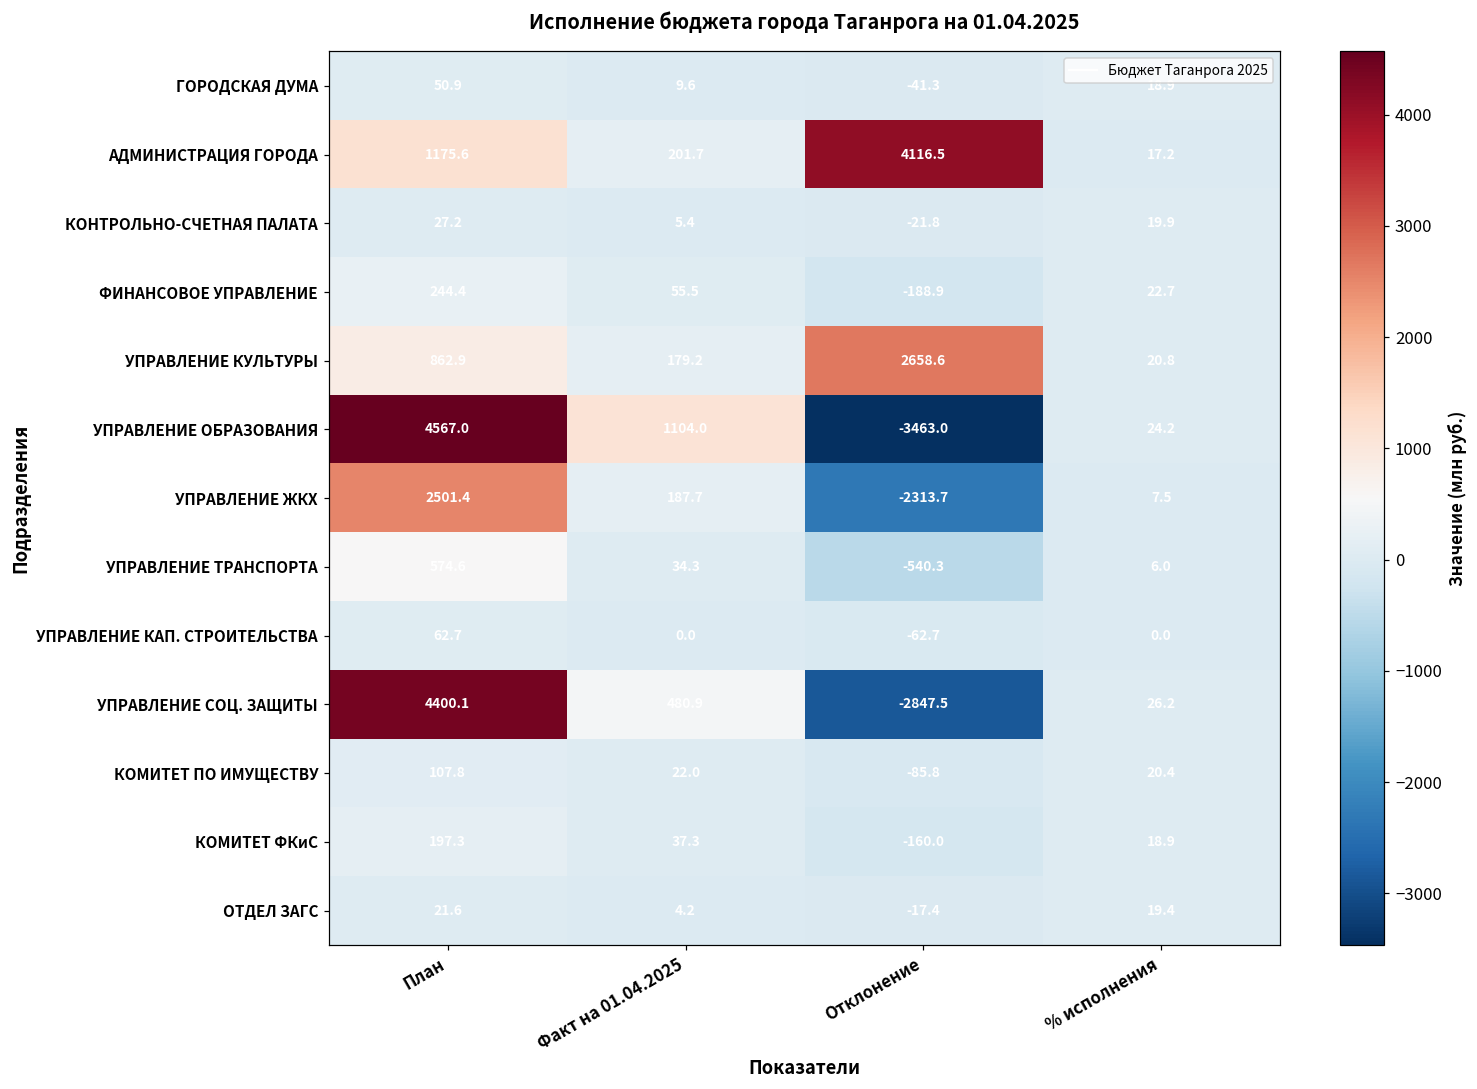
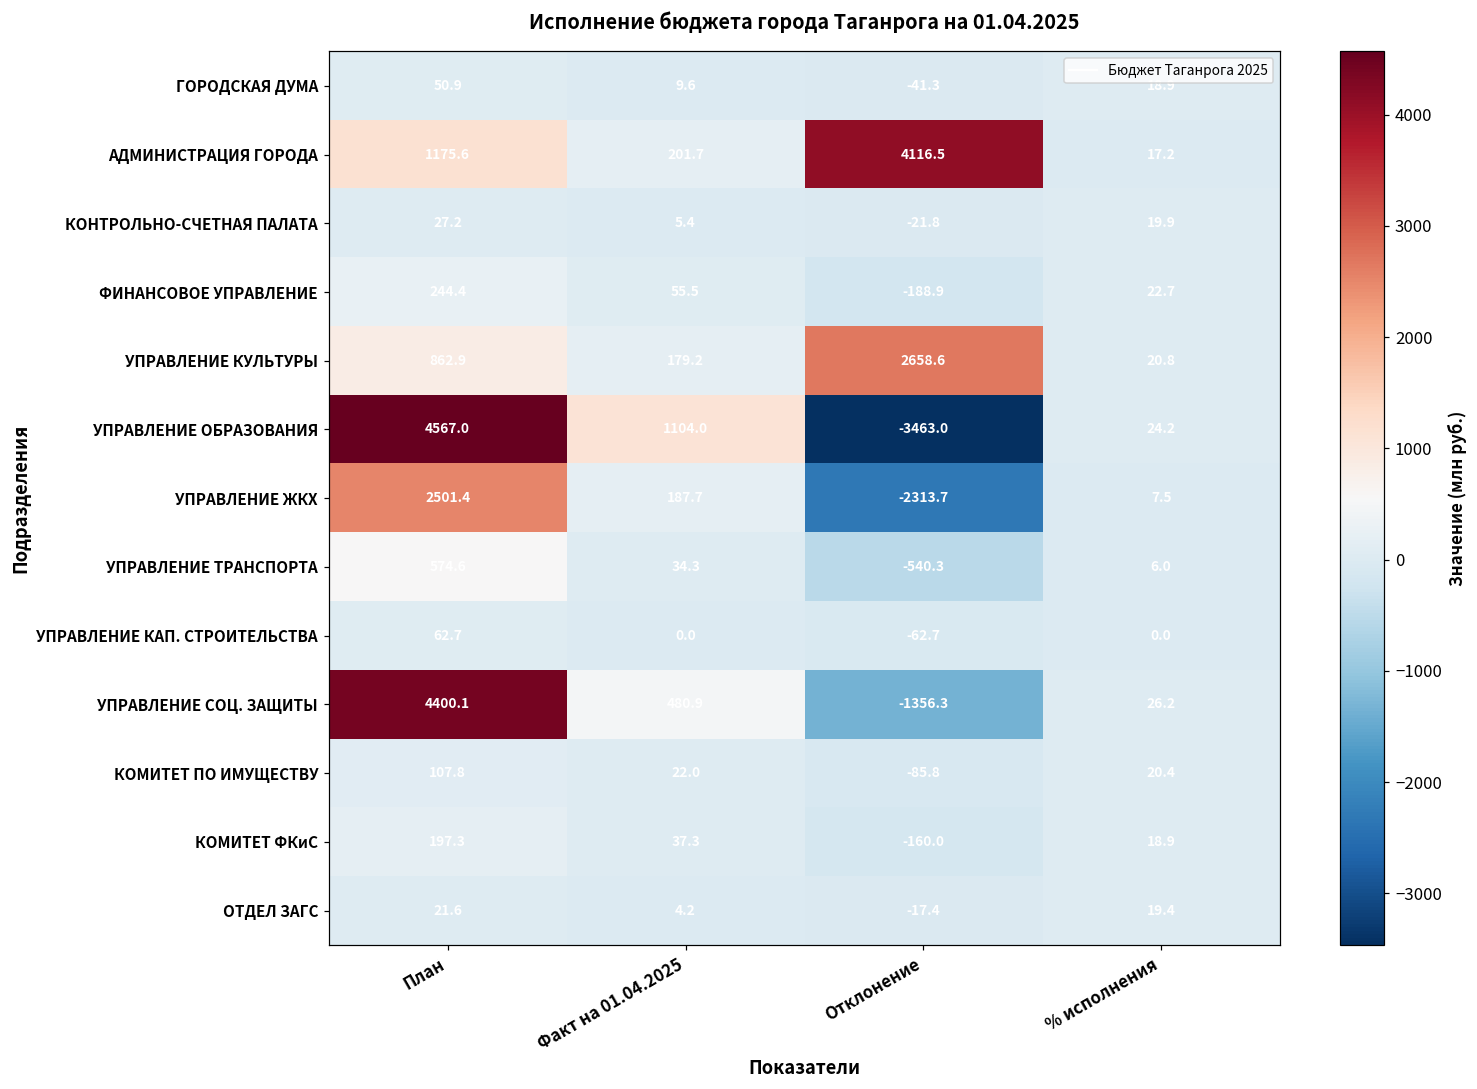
  {
    "АДМИНИСТРАЦИЯ ГОРОДА": {
      "Отклонение": 4116.5
    },
    "УПРАВЛЕНИЕ КУЛЬТУРЫ": {
      "Отклонение": 2658.6
    },
    "УПРАВЛЕНИЕ ОБРАЗОВАНИЯ": {
      "План": 4567.0,
      "Отклонение": -3463.0
    },
    "УПРАВЛЕНИЕ ЖКХ": {
      "План": 2501.4,
      "Отклонение": -2313.7
    },
    "УПРАВЛЕНИЕ ТРАНСПОРТА": {
      "Отклонение": -540.3
    },
    "УПРАВЛЕНИЕ СОЦ. ЗАЩИТЫ": {
      "План": 4400.1,
-     "Отклонение": -2847.5
+     "Отклонение": -1356.3
    }
  }
